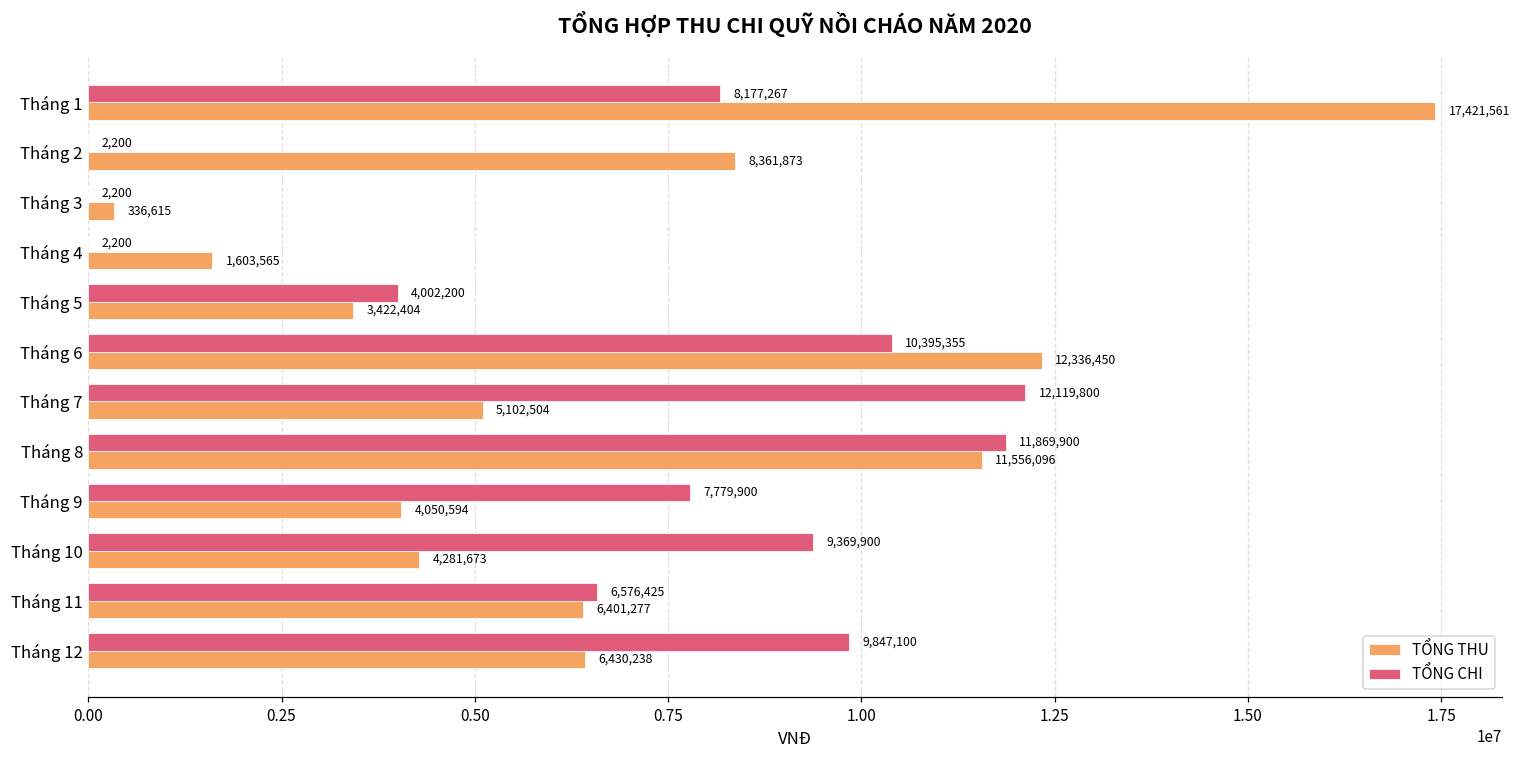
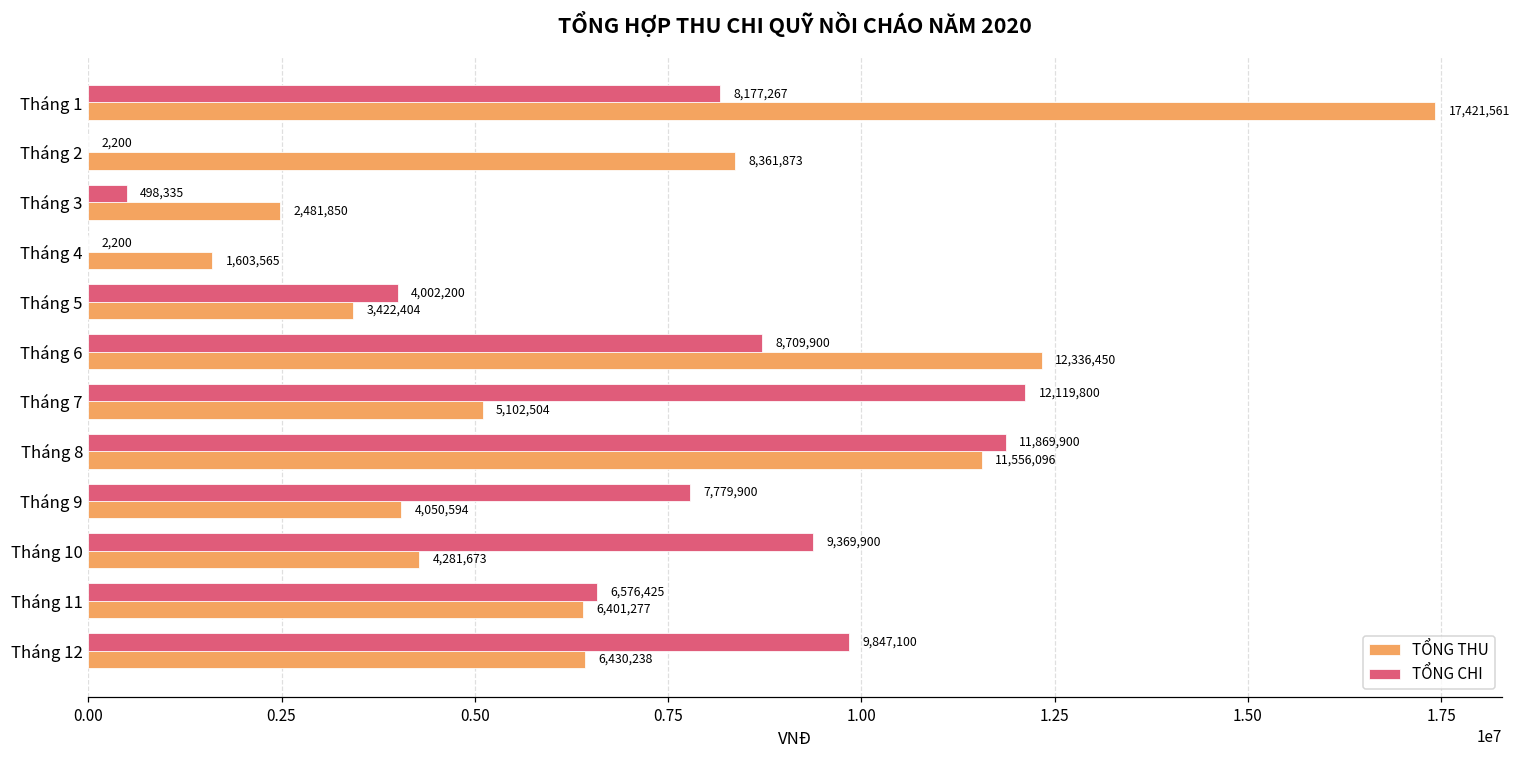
  {
    "TỔNG THU": {
      "Tháng 1": "17,421,561",
      "Tháng 2": "8,361,873",
-     "Tháng 3": "336,615",
+     "Tháng 3": "2,481,850",
      "Tháng 4": "1,603,565",
      "Tháng 5": "3,422,404",
      "Tháng 6": "12,336,450",
      "Tháng 7": "5,102,504",
      "Tháng 8": "11,556,096",
      "Tháng 9": "4,050,594",
      "Tháng 10": "4,281,673",
      "Tháng 11": "6,401,277",
      "Tháng 12": "6,430,238"
    },
    "TỔNG CHI": {
      "Tháng 1": "8,177,267",
      "Tháng 2": "2,200",
-     "Tháng 3": "2,200",
+     "Tháng 3": "498,335",
      "Tháng 4": "2,200",
      "Tháng 5": "4,002,200",
-     "Tháng 6": "10,395,355",
+     "Tháng 6": "8,709,900",
      "Tháng 7": "12,119,800",
      "Tháng 8": "11,869,900",
      "Tháng 9": "7,779,900",
      "Tháng 10": "9,369,900",
      "Tháng 11": "6,576,425",
      "Tháng 12": "9,847,100"
    }
  }
